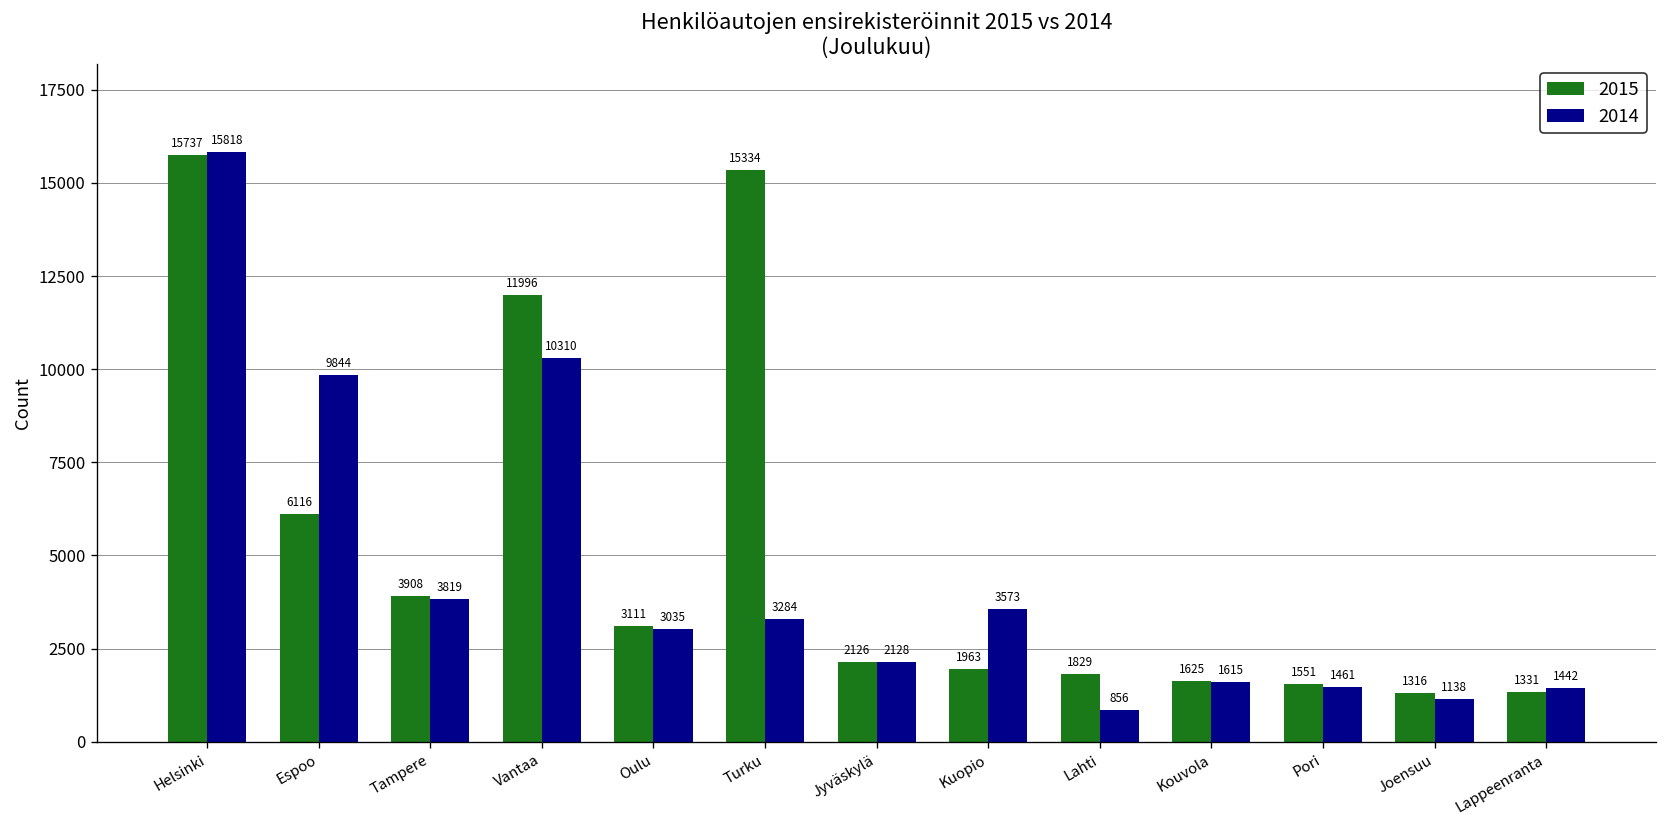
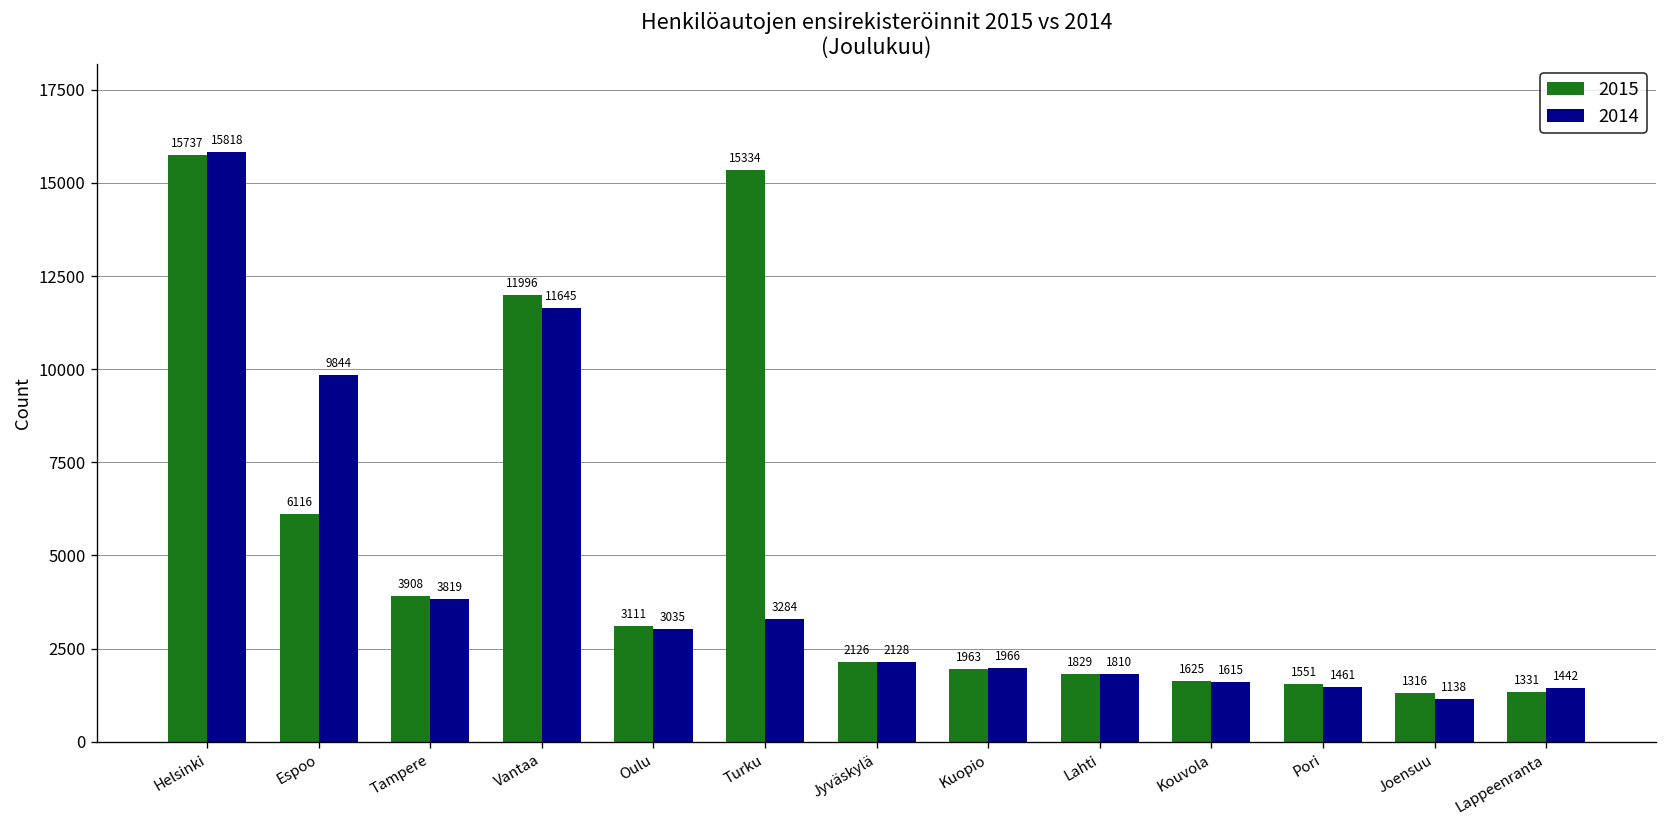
  {
    "2015": {
      "Helsinki": 15737,
      "Espoo": 6116,
      "Tampere": 3908,
      "Vantaa": 11996,
      "Oulu": 3111,
      "Turku": 15334,
      "Jyväskylä": 2126,
      "Kuopio": 1963,
      "Lahti": 1829,
      "Kouvola": 1625,
      "Pori": 1551,
      "Joensuu": 1316,
      "Lappeenranta": 1331
    },
    "2014": {
      "Helsinki": 15818,
      "Espoo": 9844,
      "Tampere": 3819,
-     "Vantaa": 10310,
+     "Vantaa": 11645,
      "Oulu": 3035,
      "Turku": 3284,
      "Jyväskylä": 2128,
-     "Kuopio": 3573,
-     "Lahti": 856,
+     "Kuopio": 1966,
+     "Lahti": 1810,
      "Kouvola": 1615,
      "Pori": 1461,
      "Joensuu": 1138,
      "Lappeenranta": 1442
    }
  }
